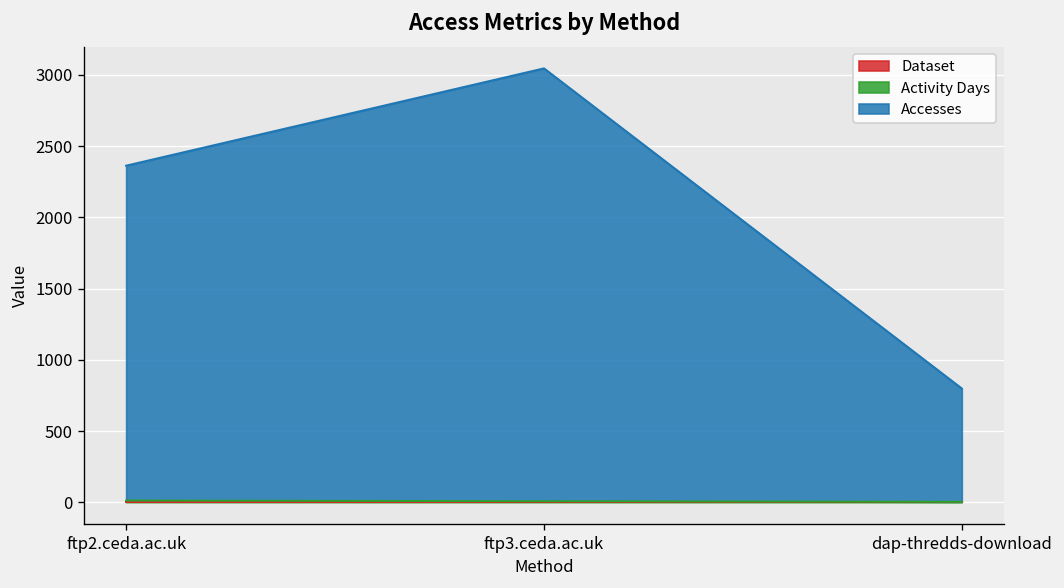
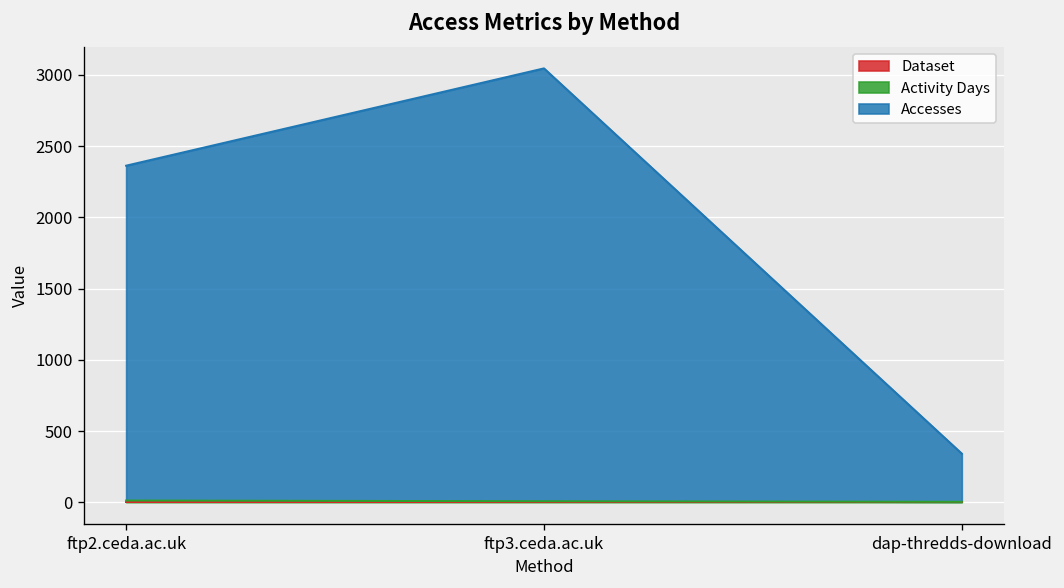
  {
    "Accesses": {
      "ftp2.ceda.ac.uk": 2350,
      "ftp3.ceda.ac.uk": 3040,
-     "dap-thredds-download": 800
+     "dap-thredds-download": 340
    }
  }
